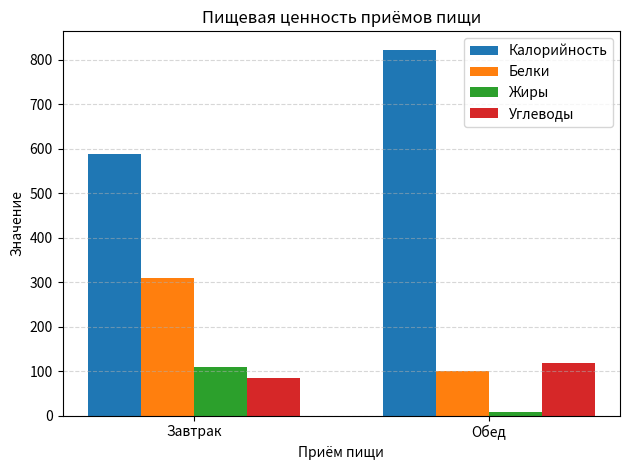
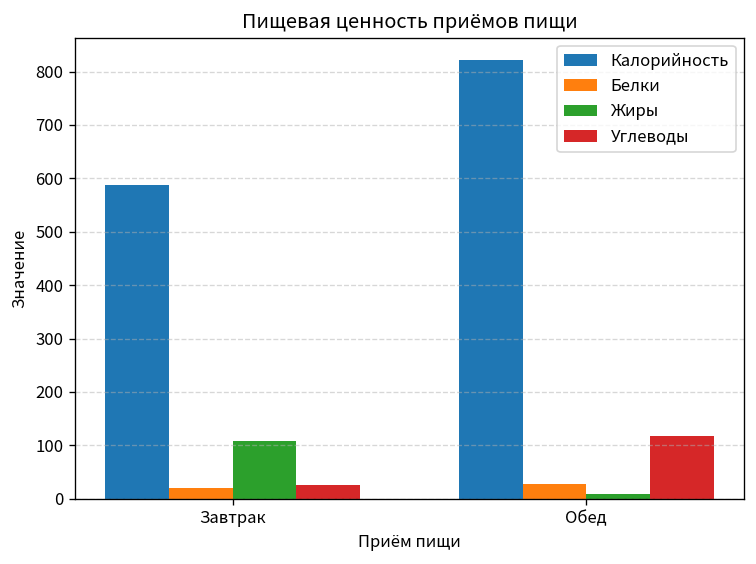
  {
    "Калорийность": {
      "Завтрак": 590,
      "Обед": 820
    },
    "Белки": {
-     "Завтрак": 310,
-     "Обед": 100
+     "Завтрак": 20,
+     "Обед": 30
    },
    "Жиры": {
      "Завтрак": 110,
      "Обед": 10
    },
    "Углеводы": {
-     "Завтрак": 80,
+     "Завтрак": 30,
      "Обед": 120
    }
  }
